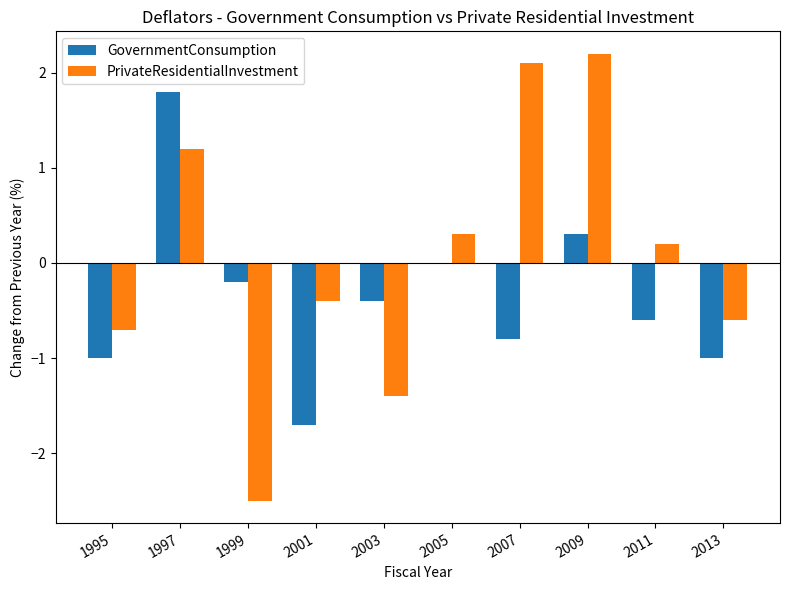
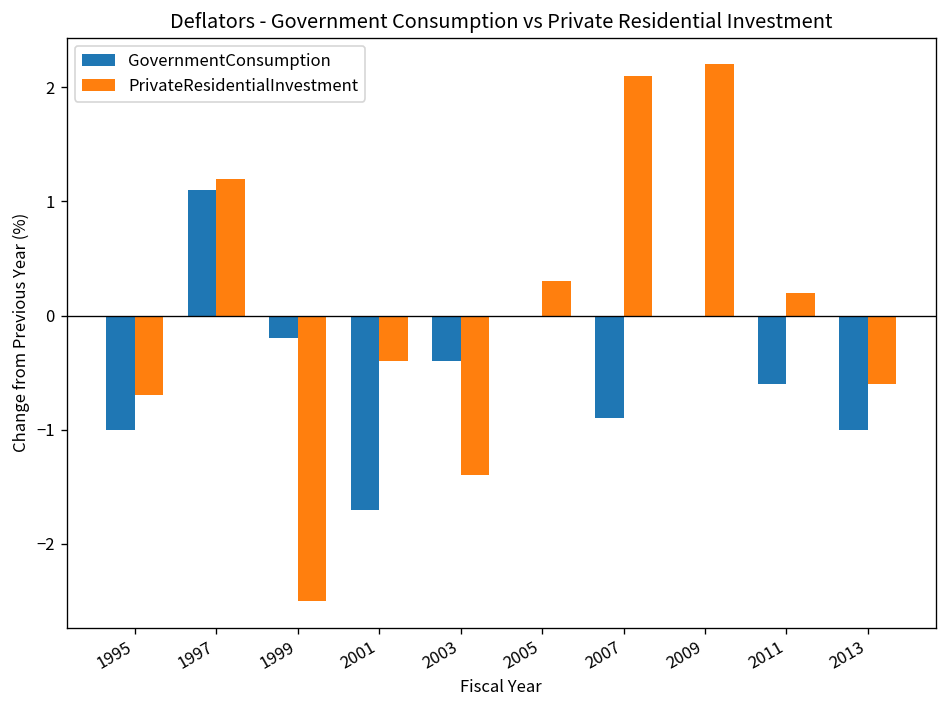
  {
    "GovernmentConsumption": {
      "1995": -1.0,
-     "1997": 1.8,
+     "1997": 1.1,
      "1999": -0.2,
      "2001": -1.7,
      "2003": -0.4,
      "2005": 0.0,
-     "2007": -0.8,
-     "2009": 0.3,
+     "2007": -0.9,
+     "2009": 0.0,
      "2011": -0.6,
      "2013": -1.0
    },
    "PrivateResidentialInvestment": {
      "1995": -0.7,
      "1997": 1.2,
      "1999": -2.5,
      "2001": -0.4,
      "2003": -1.4,
      "2005": 0.3,
      "2007": 2.1,
      "2009": 2.2,
      "2011": 0.2,
      "2013": -0.6
    }
  }
